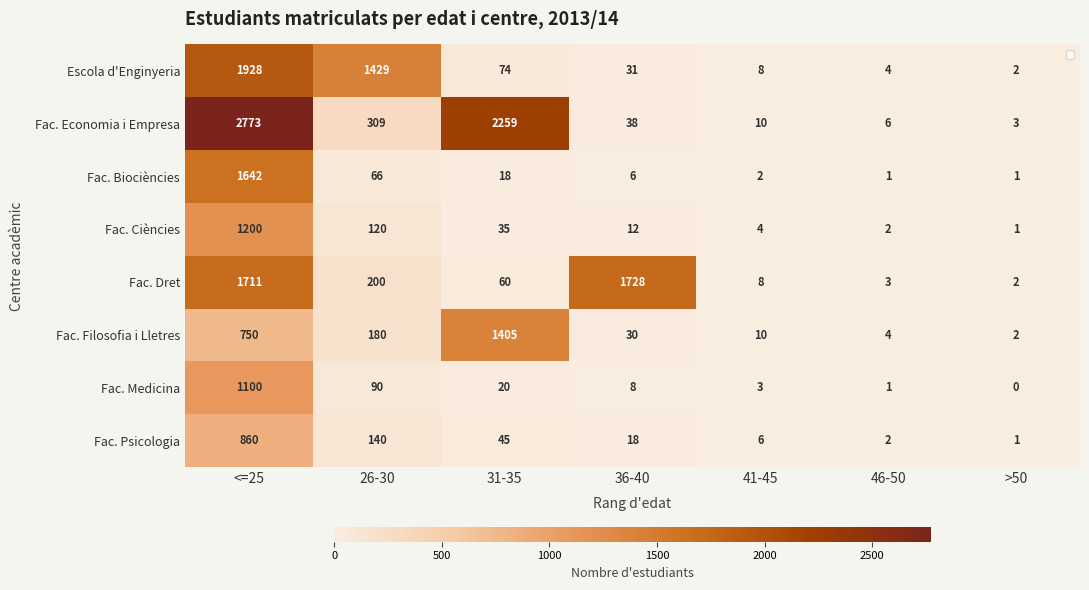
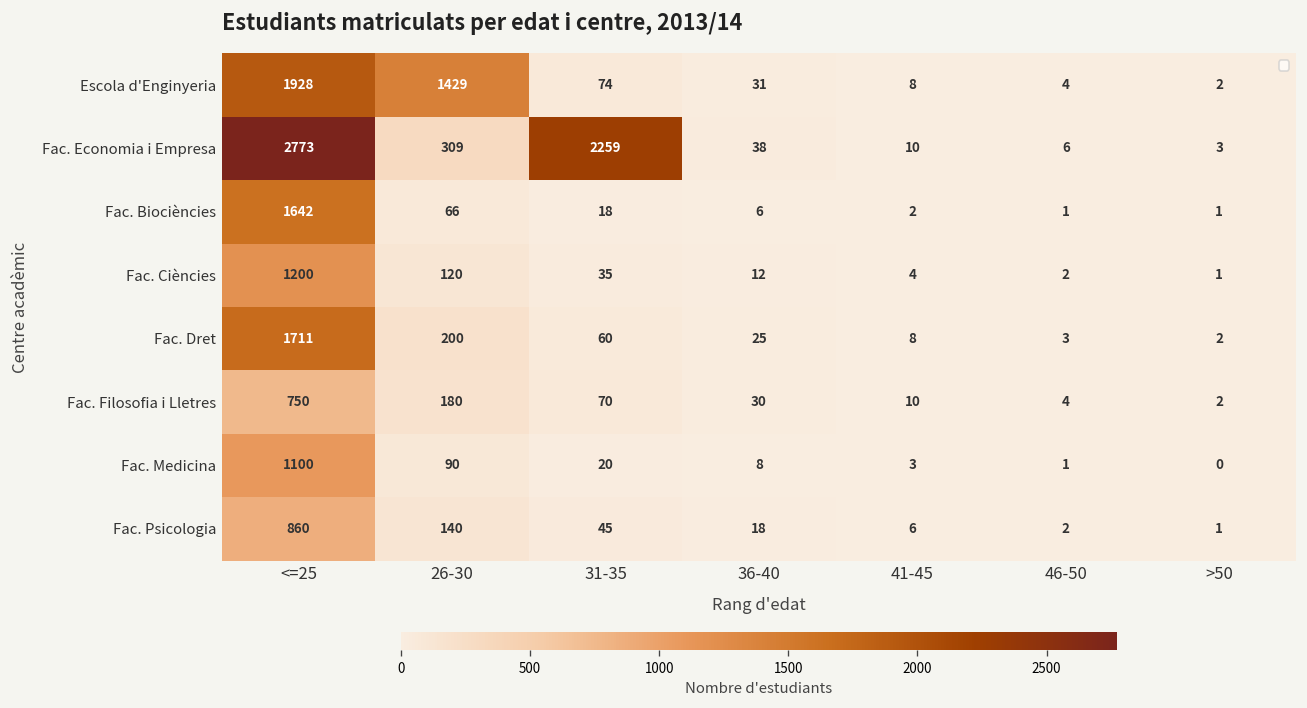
  {
    "Escola d'Enginyeria": {
      "<=25": 1928,
      "26-30": 1429,
      "31-35": 74,
      "36-40": 31,
      "41-45": 8,
      "46-50": 4,
      ">50": 2
    },
    "Fac. Economia i Empresa": {
      "<=25": 2773,
      "26-30": 309,
      "31-35": 2259,
      "36-40": 38,
      "41-45": 10,
      "46-50": 6,
      ">50": 3
    },
    "Fac. Biociències": {
      "<=25": 1642,
      "26-30": 66,
      "31-35": 18,
      "36-40": 6,
      "41-45": 2,
      "46-50": 1,
      ">50": 1
    },
    "Fac. Ciències": {
      "<=25": 1200,
      "26-30": 120,
      "31-35": 35,
      "36-40": 12,
      "41-45": 4,
      "46-50": 2,
      ">50": 1
    },
    "Fac. Dret": {
      "<=25": 1711,
      "26-30": 200,
      "31-35": 60,
-     "36-40": 1728,
+     "36-40": 25,
      "41-45": 8,
      "46-50": 3,
      ">50": 2
    },
    "Fac. Filosofia i Lletres": {
      "<=25": 750,
      "26-30": 180,
-     "31-35": 1405,
+     "31-35": 70,
      "36-40": 30,
      "41-45": 10,
      "46-50": 4,
      ">50": 2
    },
    "Fac. Medicina": {
      "<=25": 1100,
      "26-30": 90,
      "31-35": 20,
      "36-40": 8,
      "41-45": 3,
      "46-50": 1,
      ">50": 0
    },
    "Fac. Psicologia": {
      "<=25": 860,
      "26-30": 140,
      "31-35": 45,
      "36-40": 18,
      "41-45": 6,
      "46-50": 2,
      ">50": 1
    }
  }
